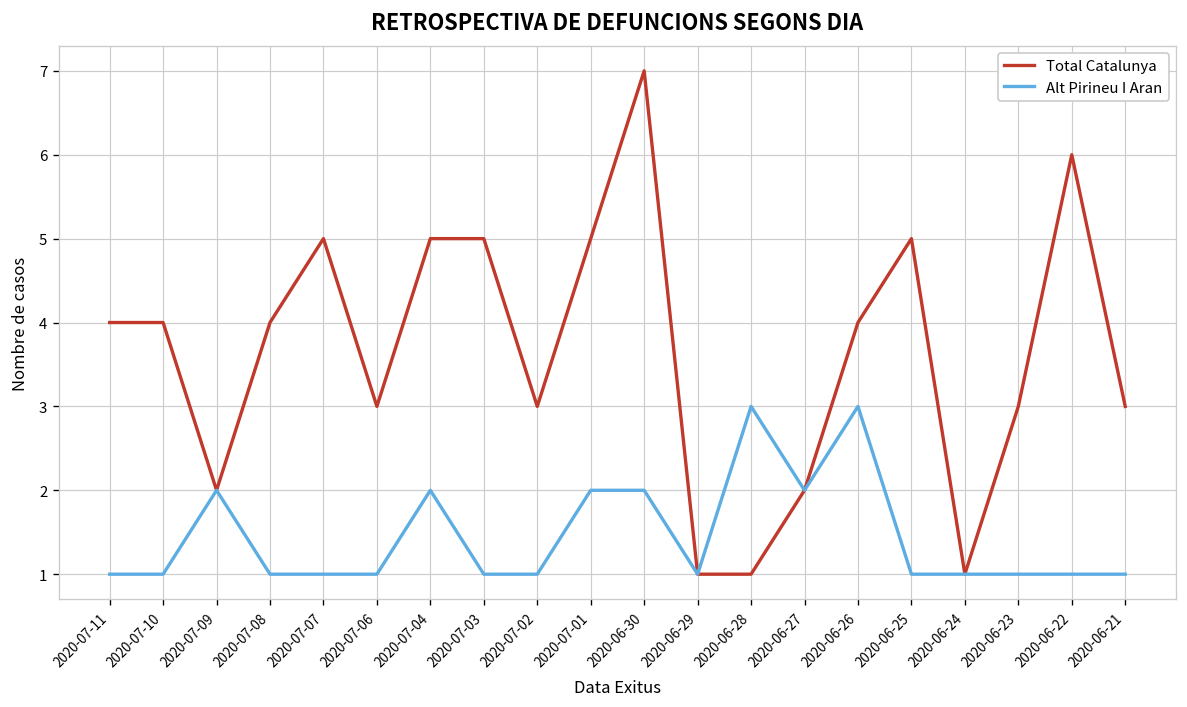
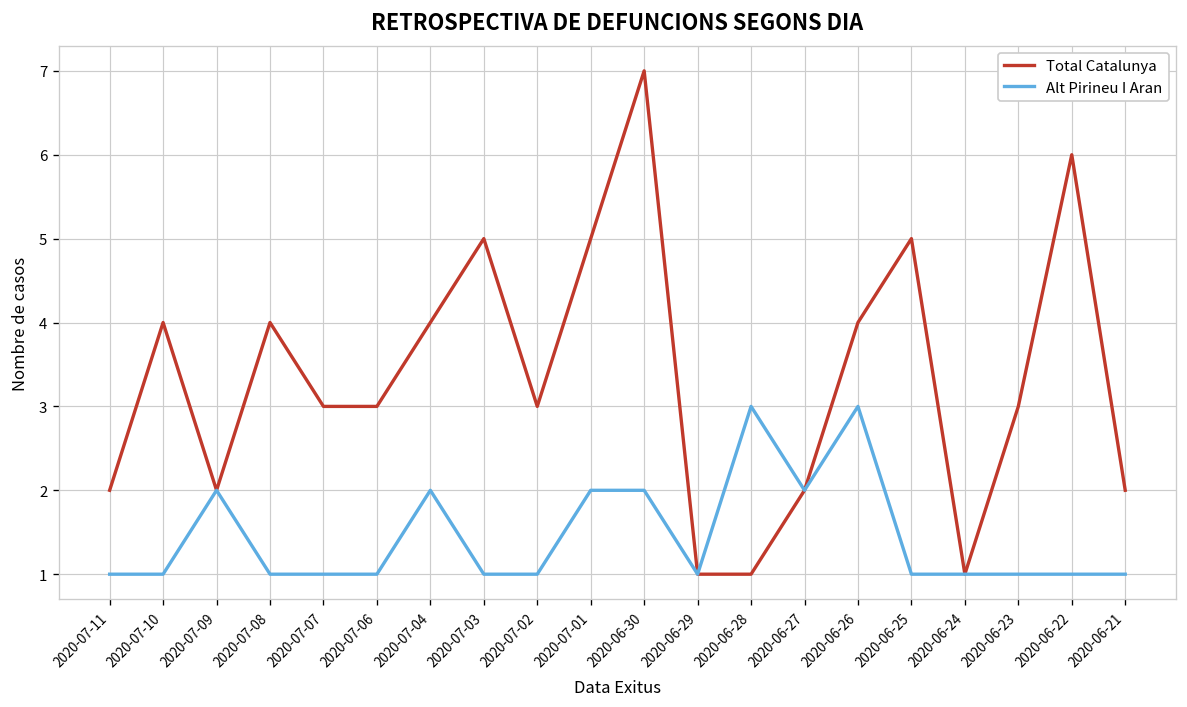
  {
    "Total Catalunya": {
-     "2020-07-11": 4,
+     "2020-07-11": 2,
      "2020-07-10": 4,
      "2020-07-08": 4,
-     "2020-07-07": 5,
+     "2020-07-07": 3,
      "2020-07-06": 3,
-     "2020-07-04": 5,
+     "2020-07-04": 4,
      "2020-07-03": 5,
      "2020-07-02": 3,
      "2020-07-01": 5,
      "2020-06-30": 7,
      "2020-06-28": 1,
      "2020-06-26": 4,
      "2020-06-25": 5,
      "2020-06-23": 3,
      "2020-06-22": 6,
-     "2020-06-21": 3
+     "2020-06-21": 2
    },
    "Alt Pirineu I Aran": {
      "2020-07-11": 1,
      "2020-07-10": 1,
      "2020-07-08": 1,
      "2020-07-07": 1,
      "2020-07-06": 1,
      "2020-07-04": 2,
      "2020-07-03": 1,
      "2020-07-02": 1,
      "2020-07-01": 2,
      "2020-06-30": 2,
      "2020-06-28": 3,
      "2020-06-26": 3,
      "2020-06-25": 1,
      "2020-06-23": 1,
      "2020-06-22": 1,
      "2020-06-21": 1
    }
  }
